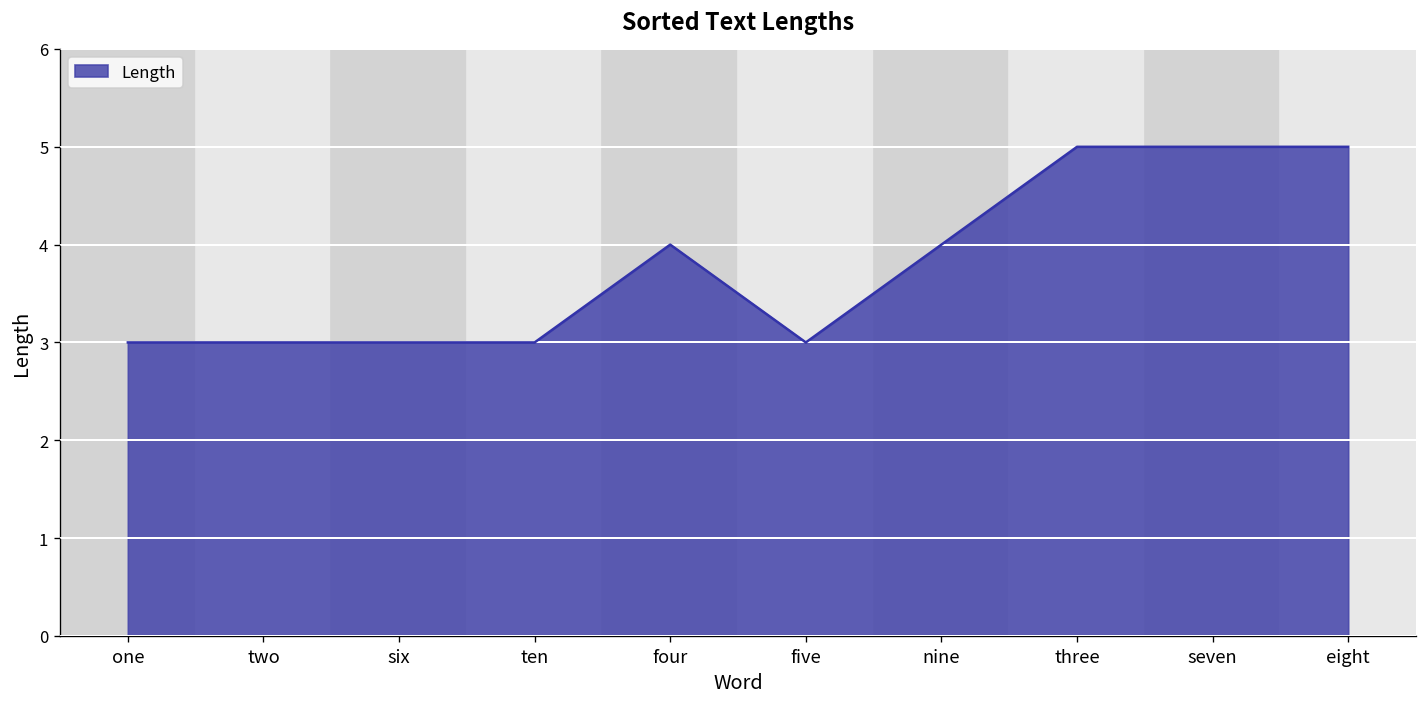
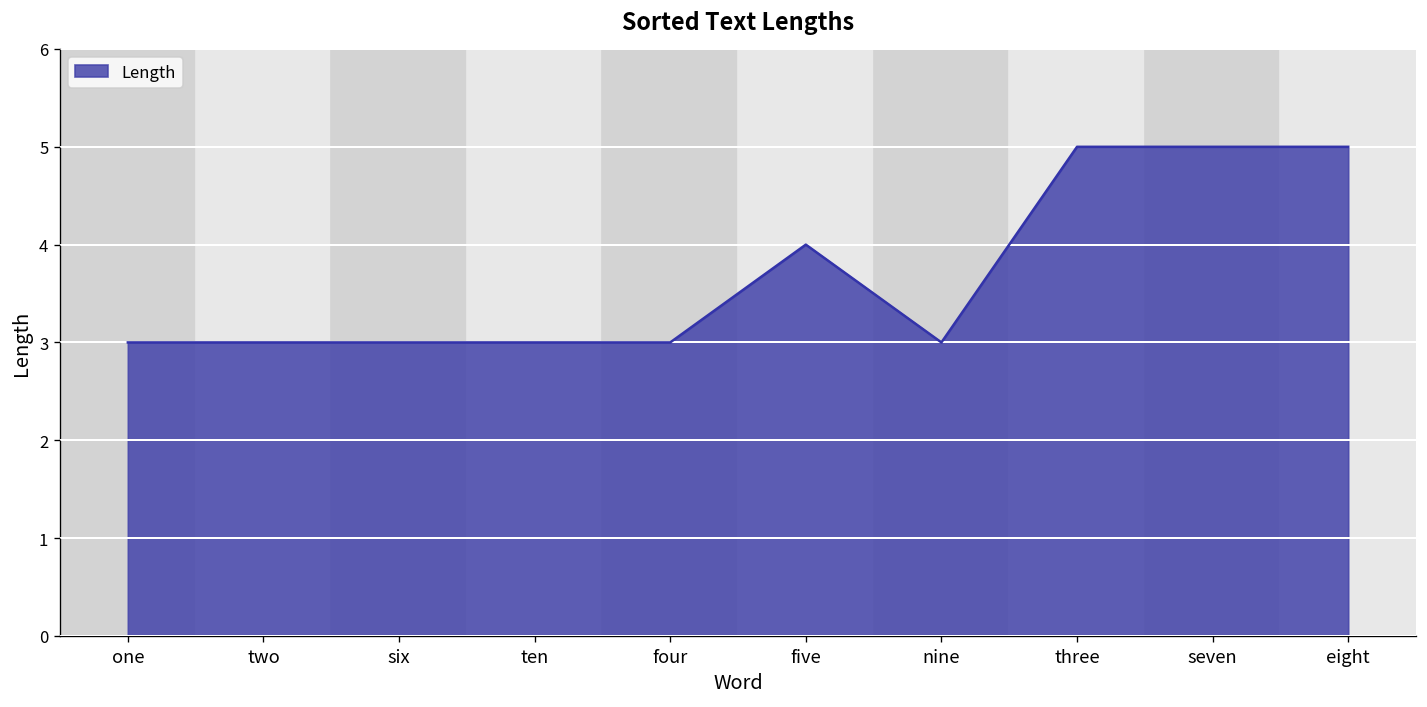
  {
    "one": 3,
    "two": 3,
    "six": 3,
    "ten": 3,
-   "four": 4,
-   "five": 3,
-   "nine": 4,
+   "four": 3,
+   "five": 4,
+   "nine": 3,
    "three": 5,
    "seven": 5,
    "eight": 5
  }
